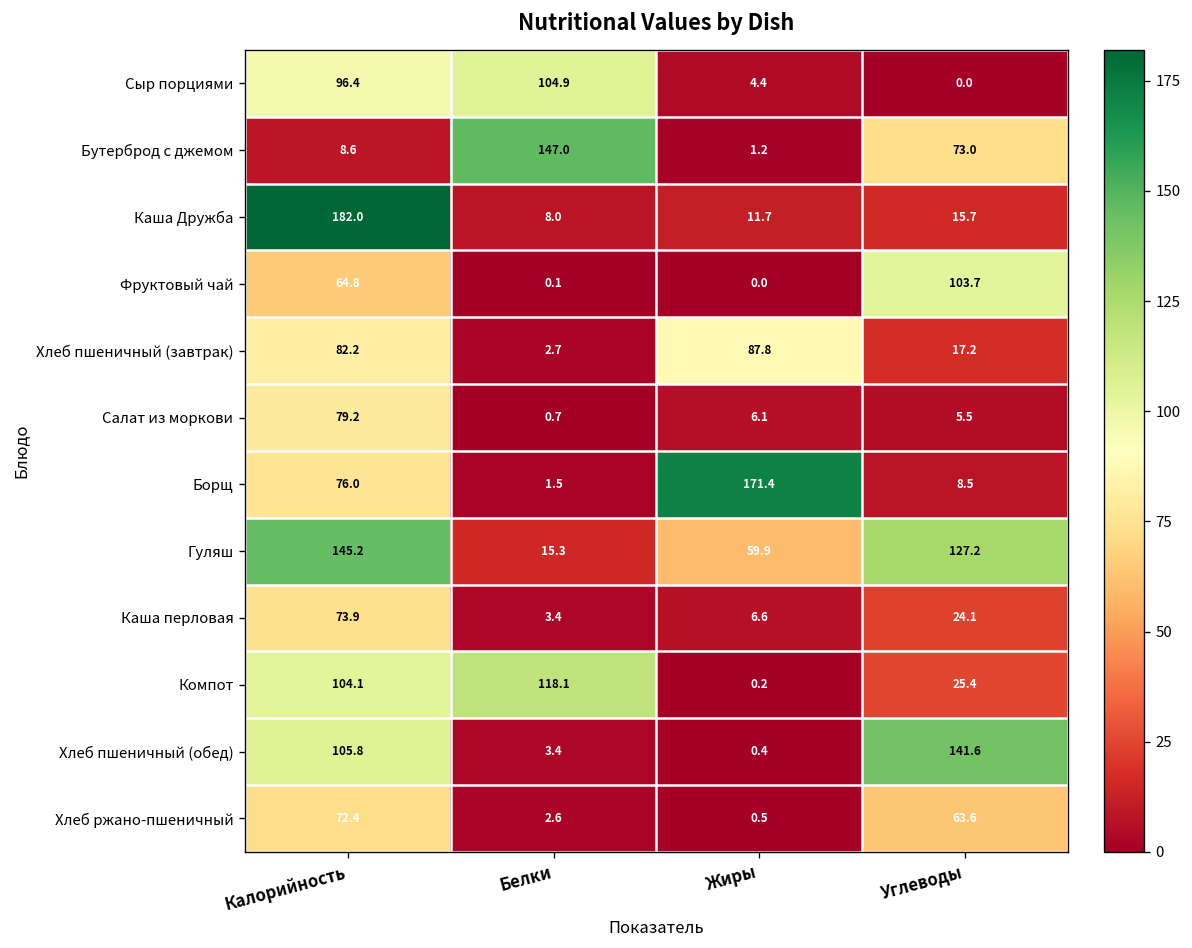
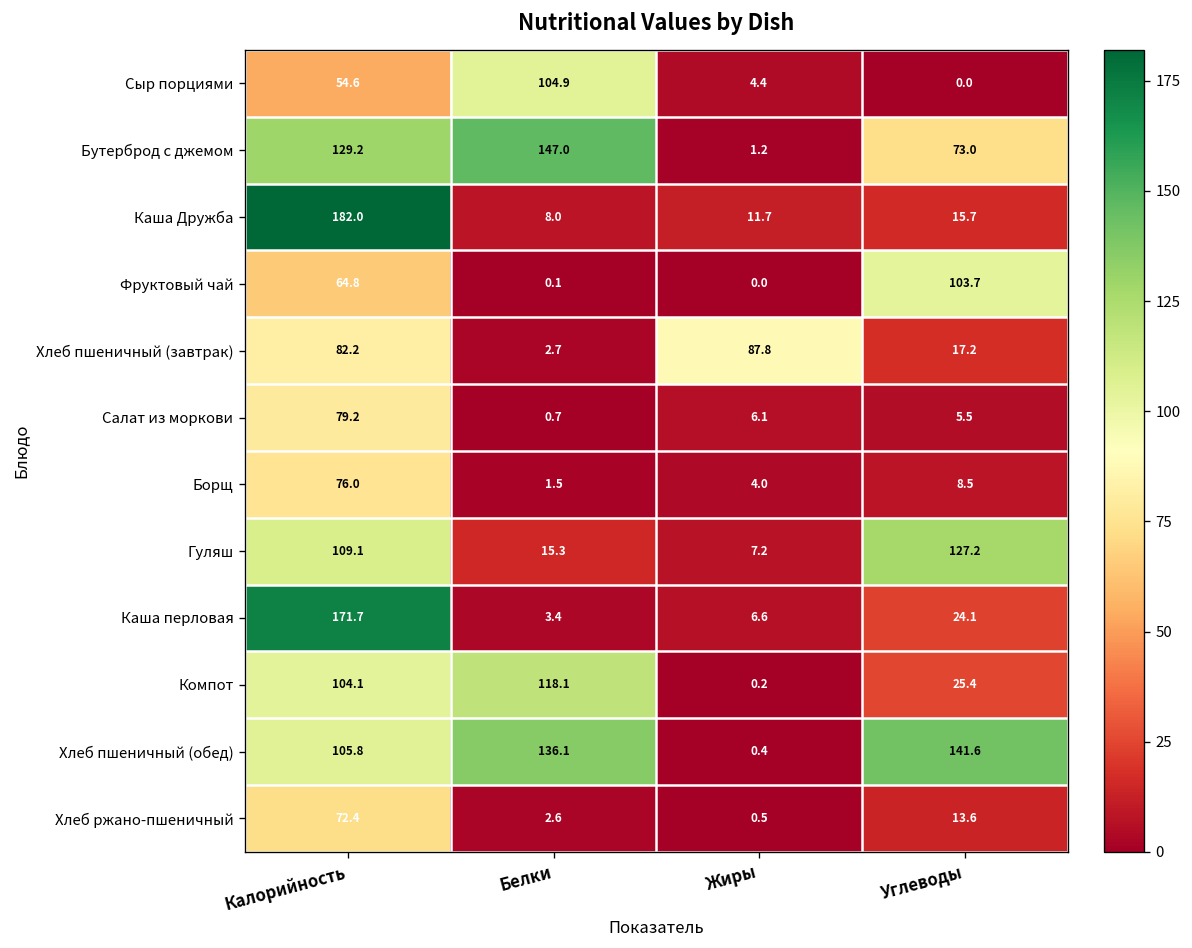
  {
    "Сыр порциями": {
-     "Калорийность": 96.4,
+     "Калорийность": 54.6,
      "Белки": 104.9,
      "Жиры": 4.4,
      "Углеводы": 0.0
    },
    "Бутерброд с джемом": {
-     "Калорийность": 8.6,
+     "Калорийность": 129.2,
      "Белки": 147.0,
      "Жиры": 1.2,
      "Углеводы": 73.0
    },
    "Каша Дружба": {
      "Калорийность": 182.0,
      "Белки": 8.0,
      "Жиры": 11.7,
      "Углеводы": 15.7
    },
    "Фруктовый чай": {
      "Калорийность": 64.8,
      "Белки": 0.1,
      "Жиры": 0.0,
      "Углеводы": 103.7
    },
    "Хлеб пшеничный (завтрак)": {
      "Калорийность": 82.2,
      "Белки": 2.7,
      "Жиры": 87.8,
      "Углеводы": 17.2
    },
    "Салат из моркови": {
      "Калорийность": 79.2,
      "Белки": 0.7,
      "Жиры": 6.1,
      "Углеводы": 5.5
    },
    "Борщ": {
      "Калорийность": 76.0,
      "Белки": 1.5,
-     "Жиры": 171.4,
+     "Жиры": 4.0,
      "Углеводы": 8.5
    },
    "Гуляш": {
-     "Калорийность": 145.2,
+     "Калорийность": 109.1,
      "Белки": 15.3,
-     "Жиры": 59.9,
+     "Жиры": 7.2,
      "Углеводы": 127.2
    },
    "Каша перловая": {
-     "Калорийность": 73.9,
+     "Калорийность": 171.7,
      "Белки": 3.4,
      "Жиры": 6.6,
      "Углеводы": 24.1
    },
    "Компот": {
      "Калорийность": 104.1,
      "Белки": 118.1,
      "Жиры": 0.2,
      "Углеводы": 25.4
    },
    "Хлеб пшеничный (обед)": {
      "Калорийность": 105.8,
-     "Белки": 3.4,
+     "Белки": 136.1,
      "Жиры": 0.4,
      "Углеводы": 141.6
    },
    "Хлеб ржано-пшеничный": {
      "Калорийность": 72.4,
      "Белки": 2.6,
      "Жиры": 0.5,
-     "Углеводы": 63.6
+     "Углеводы": 13.6
    }
  }
